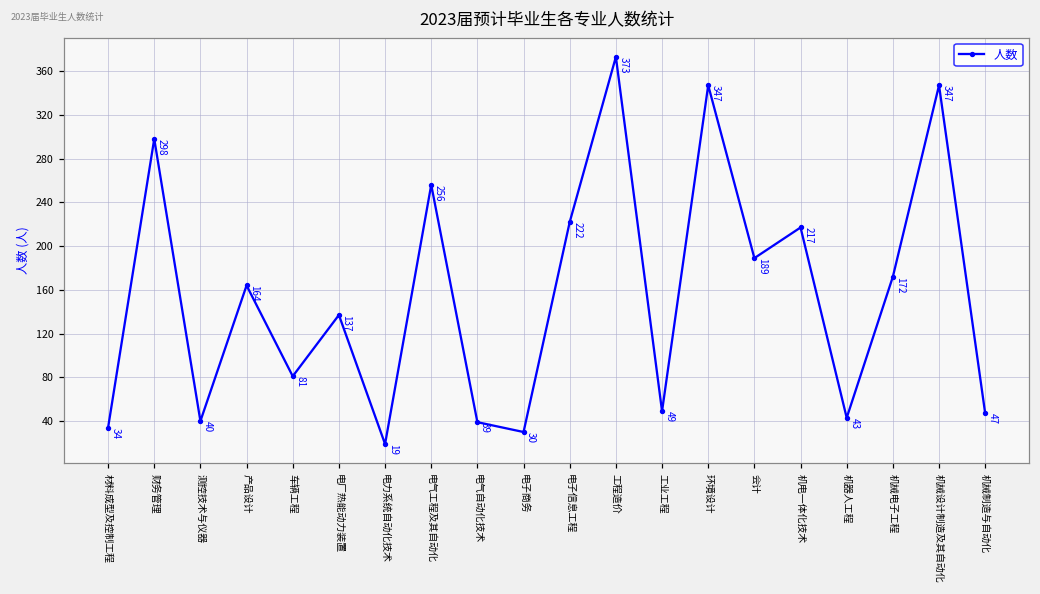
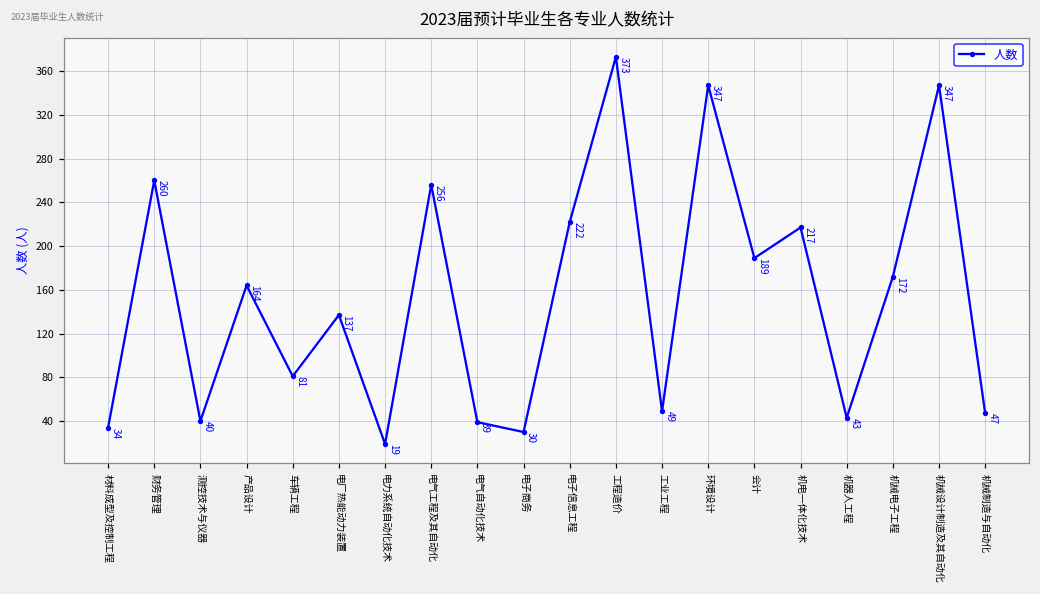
  {
    "材料成型及控制工程": 34,
-   "财务管理": 298,
+   "财务管理": 260,
    "测控技术与仪器": 40,
    "产品设计": 164,
    "车辆工程": 81,
    "电厂热能动力装置": 137,
    "电力系统自动化技术": 19,
    "电气工程及其自动化": 256,
    "电气自动化技术": 39,
    "电子商务": 30,
    "电子信息工程": 222,
    "工程造价": 373,
    "工业工程": 49,
    "环境设计": 347,
    "会计": 189,
    "机电一体化技术": 217,
    "机器人工程": 43,
    "机械电子工程": 172,
    "机械设计制造及其自动化": 347,
    "机械制造与自动化": 47
  }
